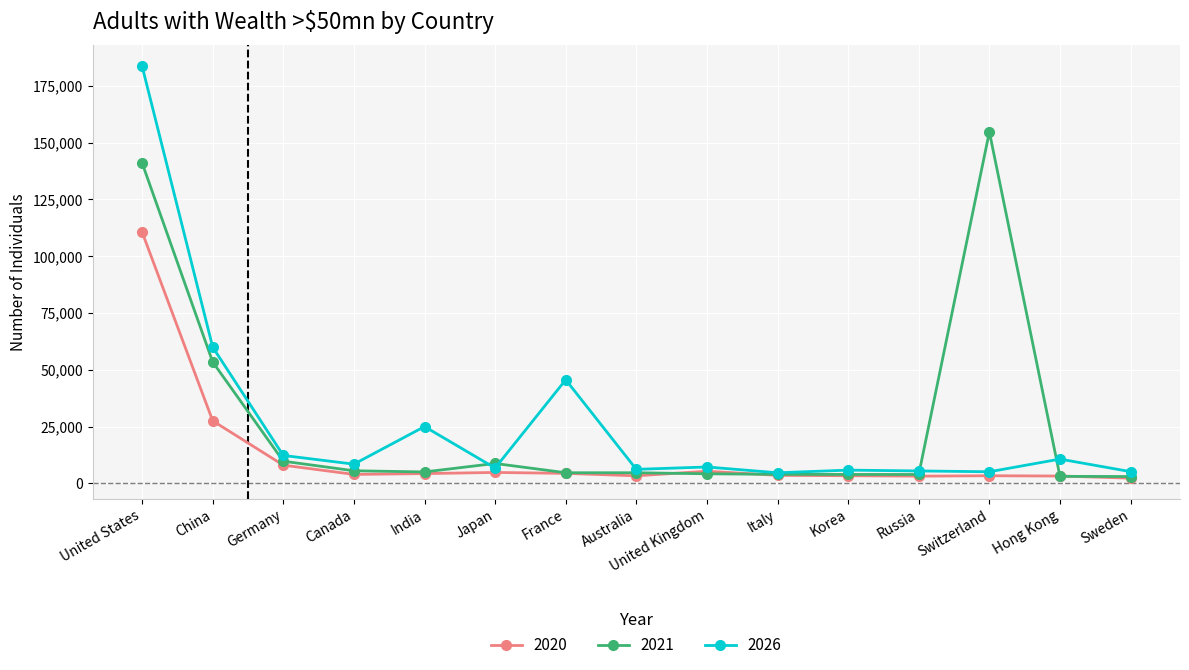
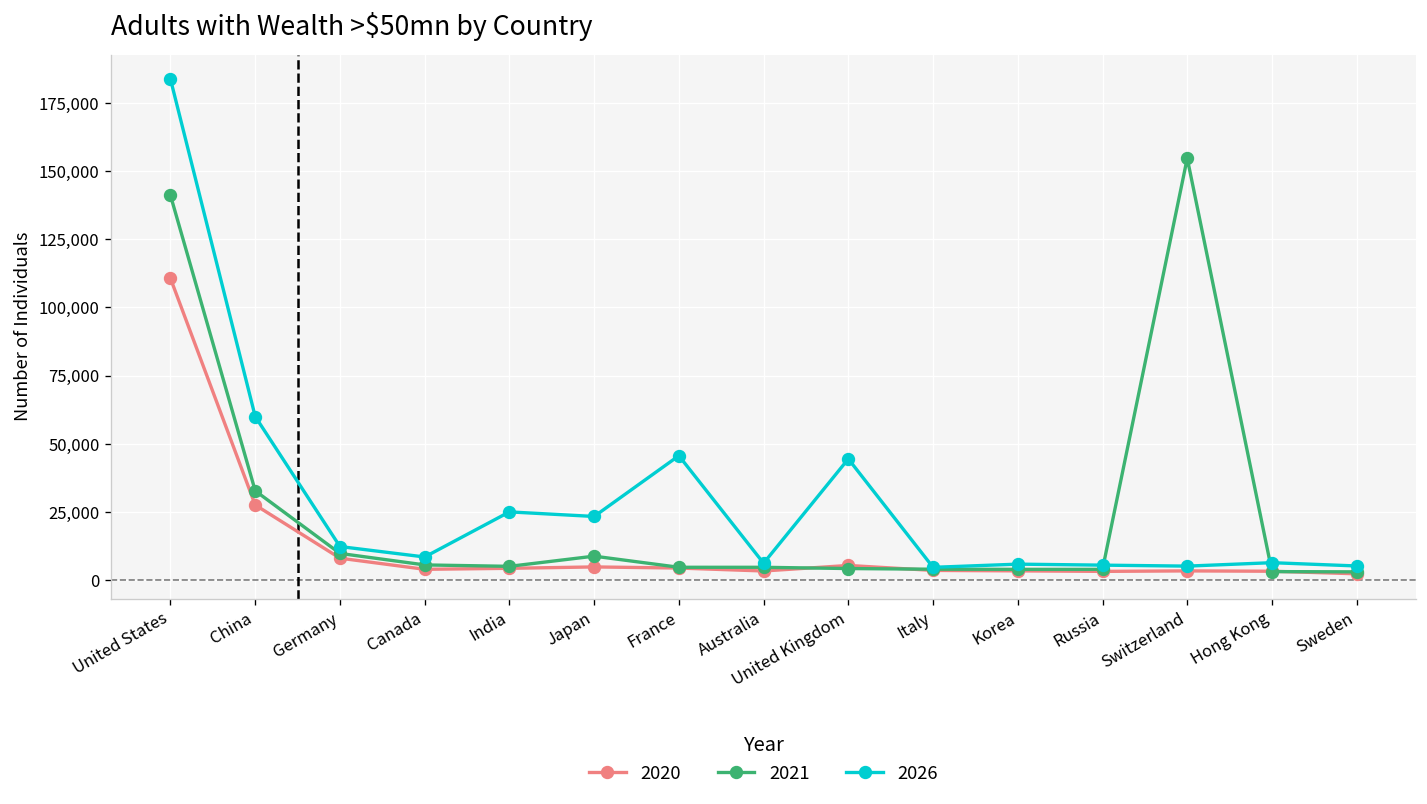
  {
    "2020": {
      "United States": "111,000",
      "China": "28,000",
      "Germany": "8,000",
      "Canada": "4,000",
      "Japan": "5,000",
      "Australia": "3,000",
      "United Kingdom": "5,000",
      "Switzerland": "3,000"
    },
    "2021": {
      "United States": "141,000",
-     "China": "53,000",
+     "China": "33,000",
      "Germany": "10,000",
      "Canada": "6,000",
      "Japan": "9,000",
      "Australia": "5,000",
      "United Kingdom": "4,000",
      "Switzerland": "155,000"
    },
    "2026": {
      "United States": "184,000",
      "China": "60,000",
      "Germany": "12,000",
      "Canada": "8,000",
      "India": "25,000",
-     "Japan": "7,000",
+     "Japan": "23,000",
      "France": "46,000",
      "Australia": "6,000",
-     "United Kingdom": "7,000",
+     "United Kingdom": "44,000",
      "Korea": "6,000",
      "Russia": "5,000",
      "Switzerland": "5,000",
-     "Hong Kong": "11,000",
+     "Hong Kong": "6,000",
      "Sweden": "5,000"
    }
  }
